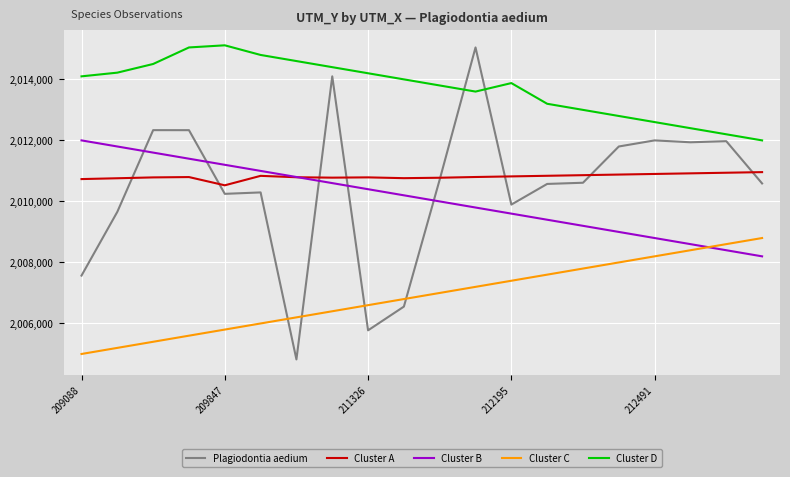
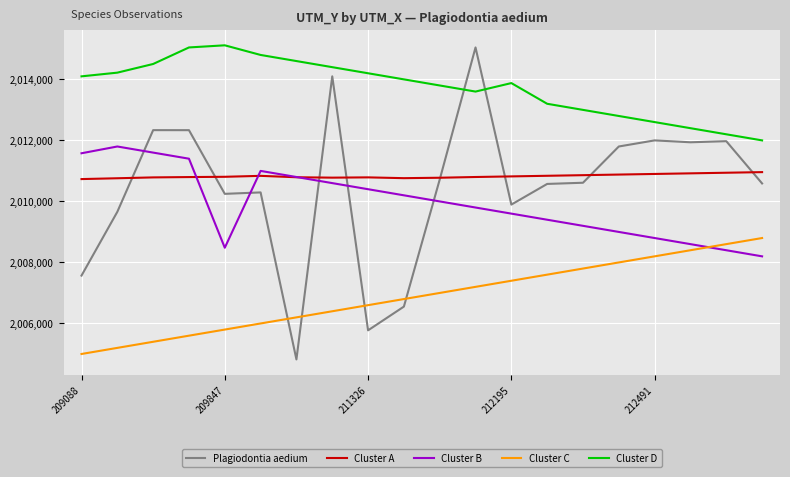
  {
    "Plagiodontia aedium": {
      "209088": "2,007,600",
      "209847": "2,010,200",
      "211326": "2,005,800",
      "212195": "2,009,900",
      "212491": "2,012,000"
    },
    "Cluster A": {
      "209088": "2,010,700",
-     "209847": "2,010,500",
+     "209847": "2,010,800",
      "211326": "2,010,800",
      "212195": "2,010,800",
      "212491": "2,010,900"
    },
    "Cluster B": {
-     "209088": "2,012,000",
-     "209847": "2,011,200",
+     "209088": "2,011,600",
+     "209847": "2,008,500",
      "211326": "2,010,400",
      "212195": "2,009,600",
      "212491": "2,008,800"
    },
    "Cluster C": {
      "209088": "2,005,000",
      "209847": "2,005,800",
      "211326": "2,006,600",
      "212195": "2,007,400",
      "212491": "2,008,200"
    },
    "Cluster D": {
      "209088": "2,014,100",
      "209847": "2,015,100",
      "211326": "2,014,200",
      "212195": "2,013,900",
      "212491": "2,012,600"
    }
  }
